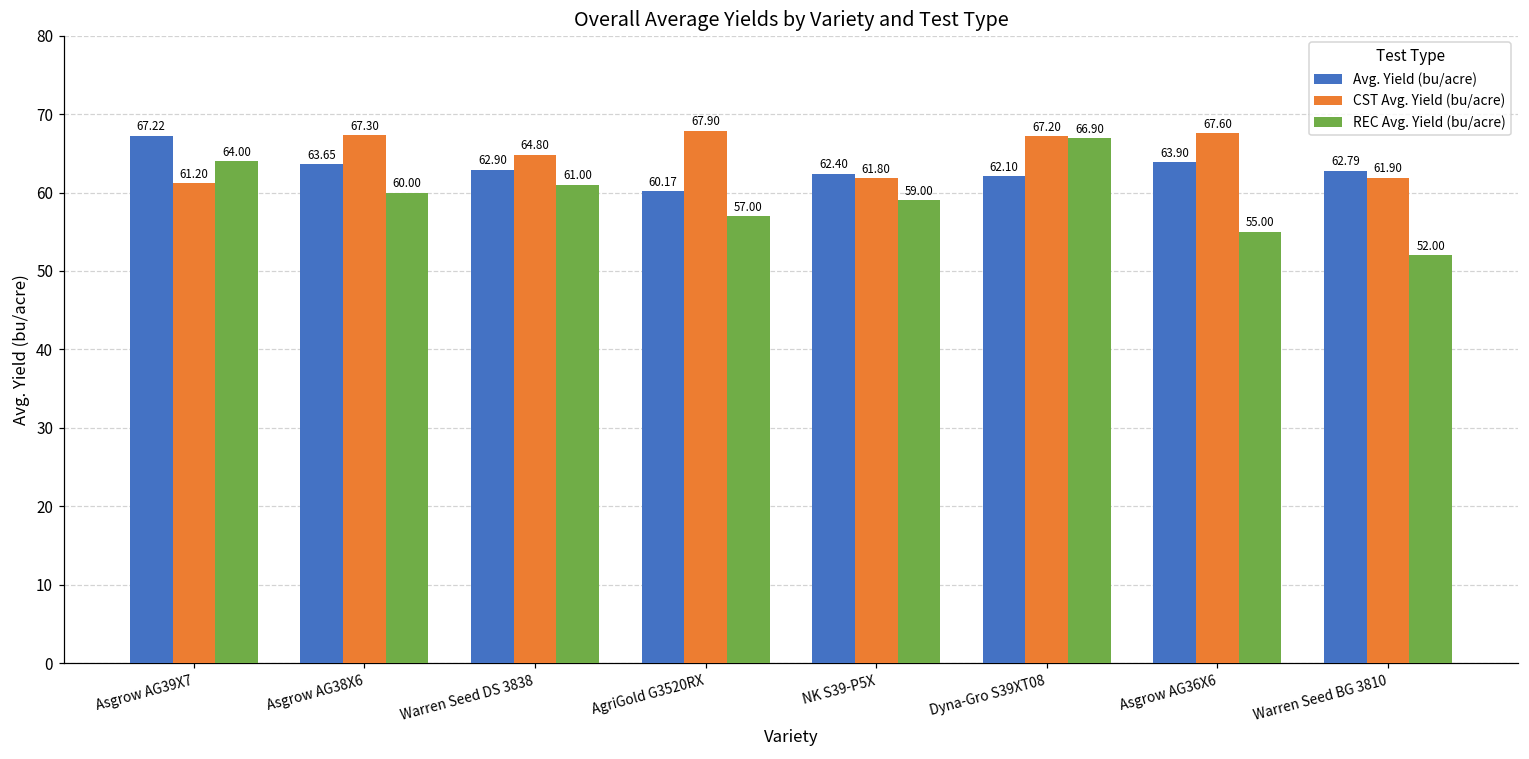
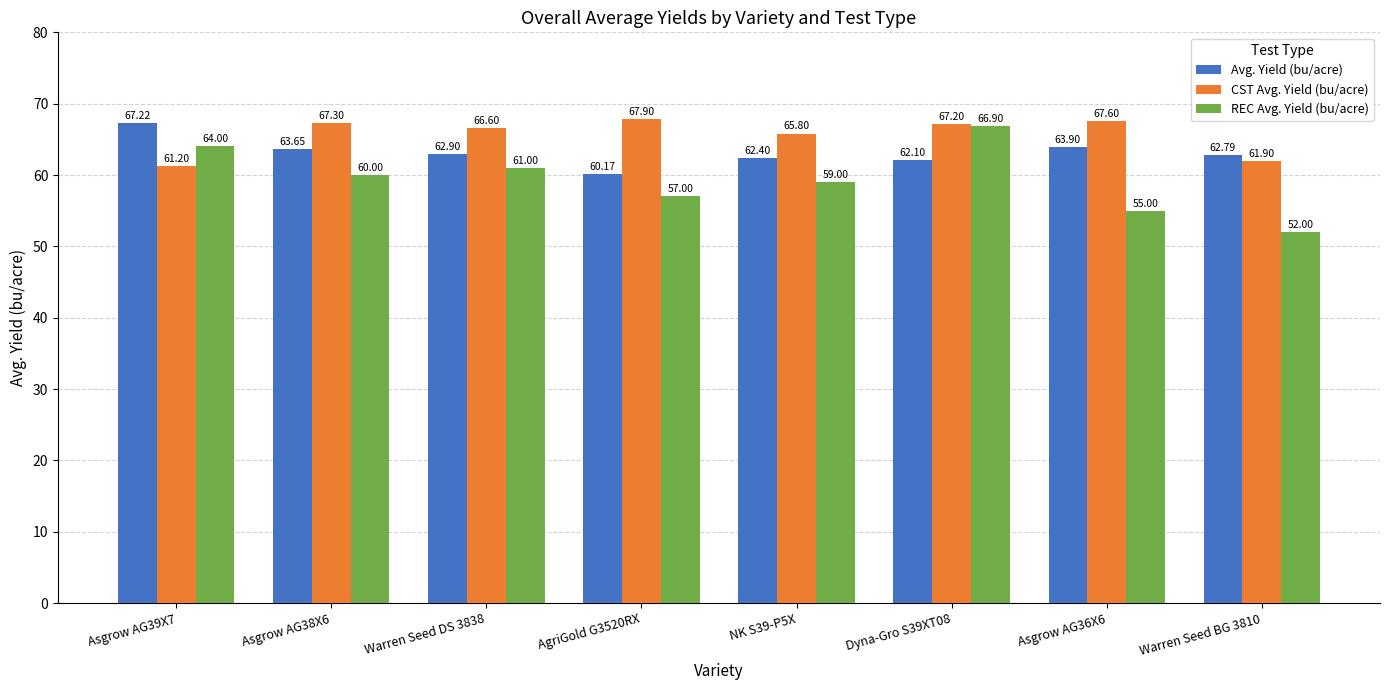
  {
    "Avg. Yield (bu/acre)": {
      "Asgrow AG39X7": 67.22,
      "Asgrow AG38X6": 63.65,
      "Warren Seed DS 3838": 62.90,
      "AgriGold G3520RX": 60.17,
      "NK S39-P5X": 62.40,
      "Dyna-Gro S39XT08": 62.10,
      "Asgrow AG36X6": 63.90,
      "Warren Seed BG 3810": 62.79
    },
    "CST Avg. Yield (bu/acre)": {
      "Asgrow AG39X7": 61.20,
      "Asgrow AG38X6": 67.30,
-     "Warren Seed DS 3838": 64.80,
+     "Warren Seed DS 3838": 66.60,
      "AgriGold G3520RX": 67.90,
-     "NK S39-P5X": 61.80,
+     "NK S39-P5X": 65.80,
      "Dyna-Gro S39XT08": 67.20,
      "Asgrow AG36X6": 67.60,
      "Warren Seed BG 3810": 61.90
    },
    "REC Avg. Yield (bu/acre)": {
      "Asgrow AG39X7": 64.00,
      "Asgrow AG38X6": 60.00,
      "Warren Seed DS 3838": 61.00,
      "AgriGold G3520RX": 57.00,
      "NK S39-P5X": 59.00,
      "Dyna-Gro S39XT08": 66.90,
      "Asgrow AG36X6": 55.00,
      "Warren Seed BG 3810": 52.00
    }
  }
